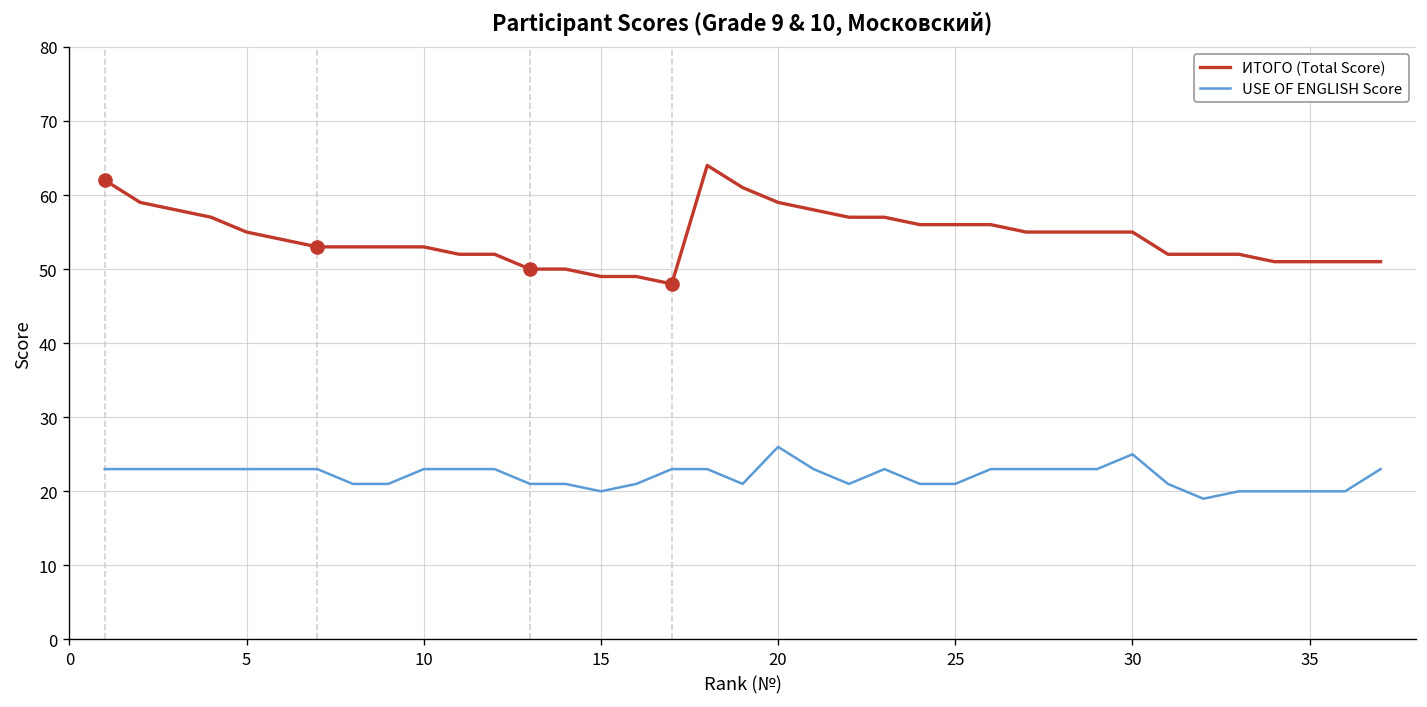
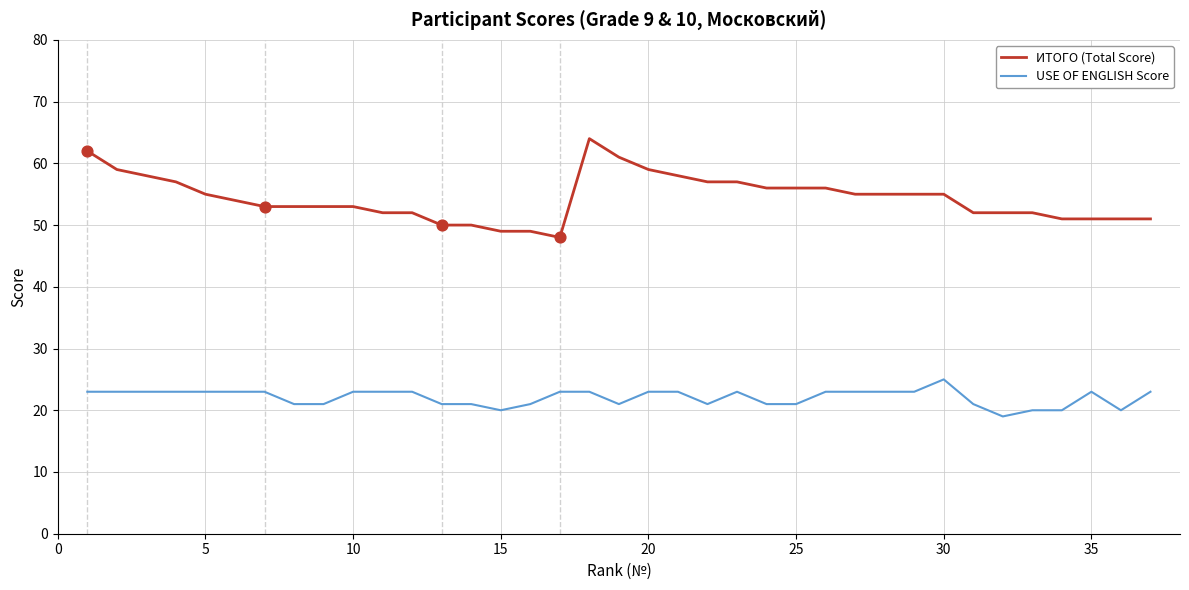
  {
    "USE OF ENGLISH Score": {
      "5": 23,
      "10": 23,
      "15": 20,
-     "20": 26,
+     "20": 23,
      "25": 21,
      "30": 25,
-     "35": 20
+     "35": 23
    }
  }
